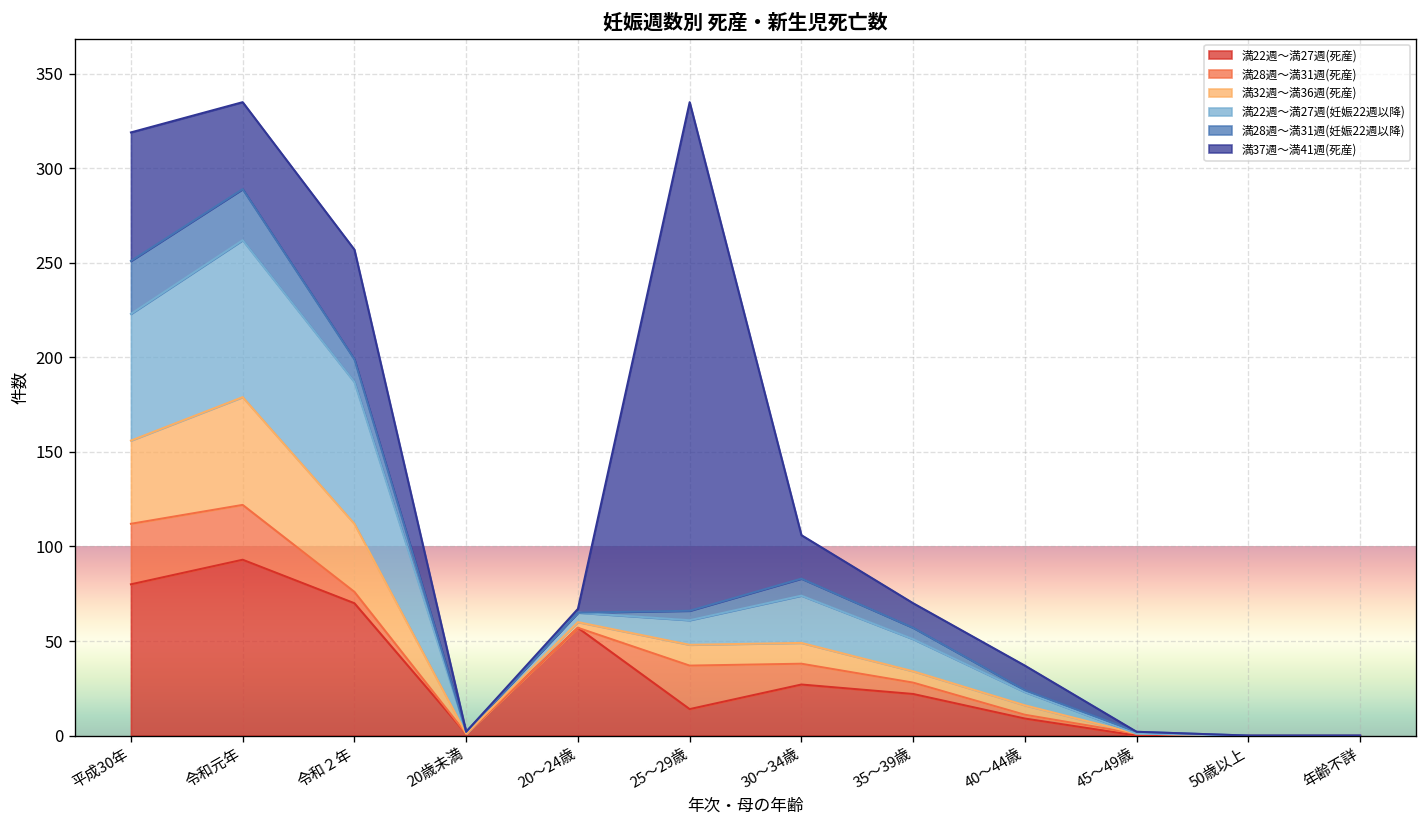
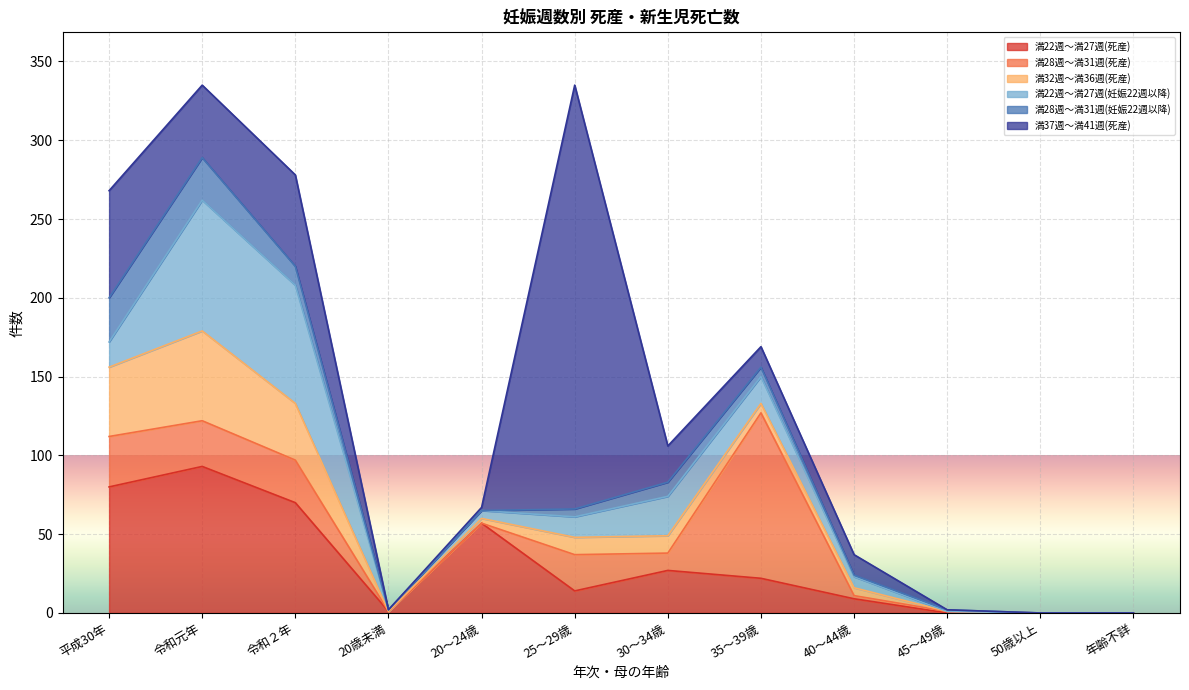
  {
    "満22週～満27週(死産)": {
      "平成30年": 80,
      "令和元年": 93,
      "令和２年": 70,
      "25～29歳": 14,
      "30～34歳": 27,
      "35～39歳": 22,
      "40～44歳": 9
    },
    "満28週～満31週(死産)": {
      "平成30年": 32,
      "令和元年": 29,
-     "令和２年": 6,
+     "令和２年": 27,
      "25～29歳": 23,
      "30～34歳": 11,
-     "35～39歳": 6,
+     "35～39歳": 105,
      "40～44歳": 2
    },
    "満32週～満36週(死産)": {
      "平成30年": 44,
      "令和元年": 57,
      "令和２年": 36,
      "20～24歳": 3,
      "25～29歳": 11,
      "30～34歳": 11,
      "35～39歳": 6,
      "40～44歳": 5
    },
    "満22週～満27週(妊娠22週以降)": {
-     "平成30年": 67,
+     "平成30年": 16,
      "令和元年": 83,
      "令和２年": 75,
      "25～29歳": 13,
      "30～34歳": 25,
      "35～39歳": 17
    },
    "満28週～満31週(妊娠22週以降)": {
      "平成30年": 28,
      "令和元年": 27,
      "令和２年": 12,
      "25～29歳": 5,
      "30～34歳": 9,
      "35～39歳": 6
    },
    "満37週～満41週(死産)": {
      "平成30年": 68,
      "令和元年": 46,
      "令和２年": 58,
      "20～24歳": 2,
      "25～29歳": 269,
      "30～34歳": 23,
      "35～39歳": 13,
      "40～44歳": 13
    }
  }
